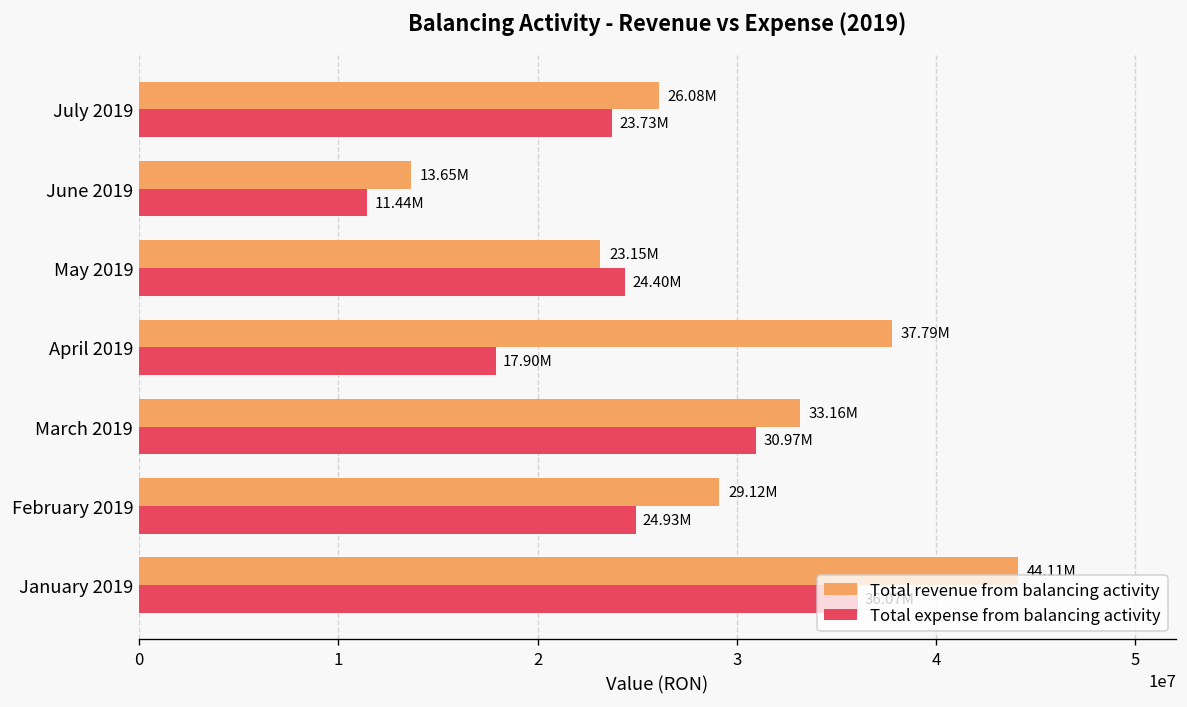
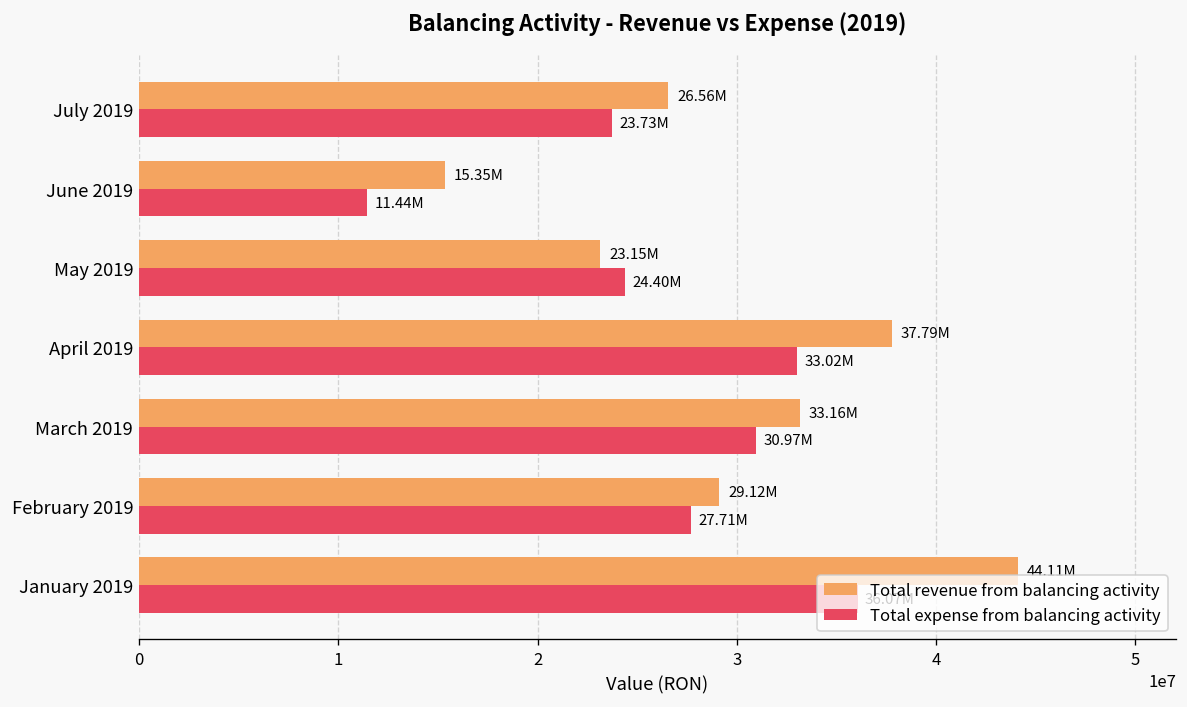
  {
    "Total revenue from balancing activity": {
-     "July 2019": "26.08M",
-     "June 2019": "13.65M",
+     "July 2019": "26.56M",
+     "June 2019": "15.35M",
      "May 2019": "23.15M",
      "April 2019": "37.79M",
      "March 2019": "33.16M",
      "February 2019": "29.12M"
    },
    "Total expense from balancing activity": {
      "July 2019": "23.73M",
      "June 2019": "11.44M",
      "May 2019": "24.40M",
-     "April 2019": "17.90M",
+     "April 2019": "33.02M",
      "March 2019": "30.97M",
-     "February 2019": "24.93M"
+     "February 2019": "27.71M"
    }
  }
